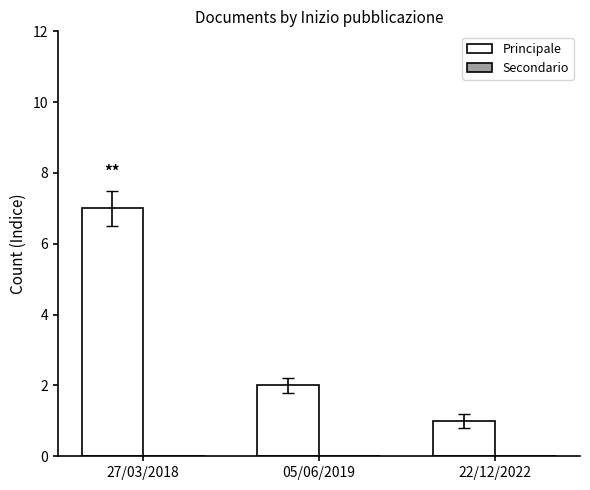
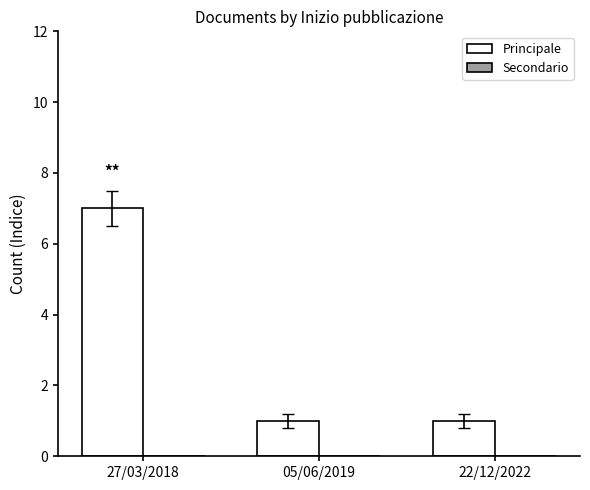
  {
    "Principale": {
      "27/03/2018": 7,
-     "05/06/2019": 2,
+     "05/06/2019": 1,
      "22/12/2022": 1
    },
    "Secondario": {
      "27/03/2018": 0,
      "05/06/2019": 0,
      "22/12/2022": 0
    }
  }
